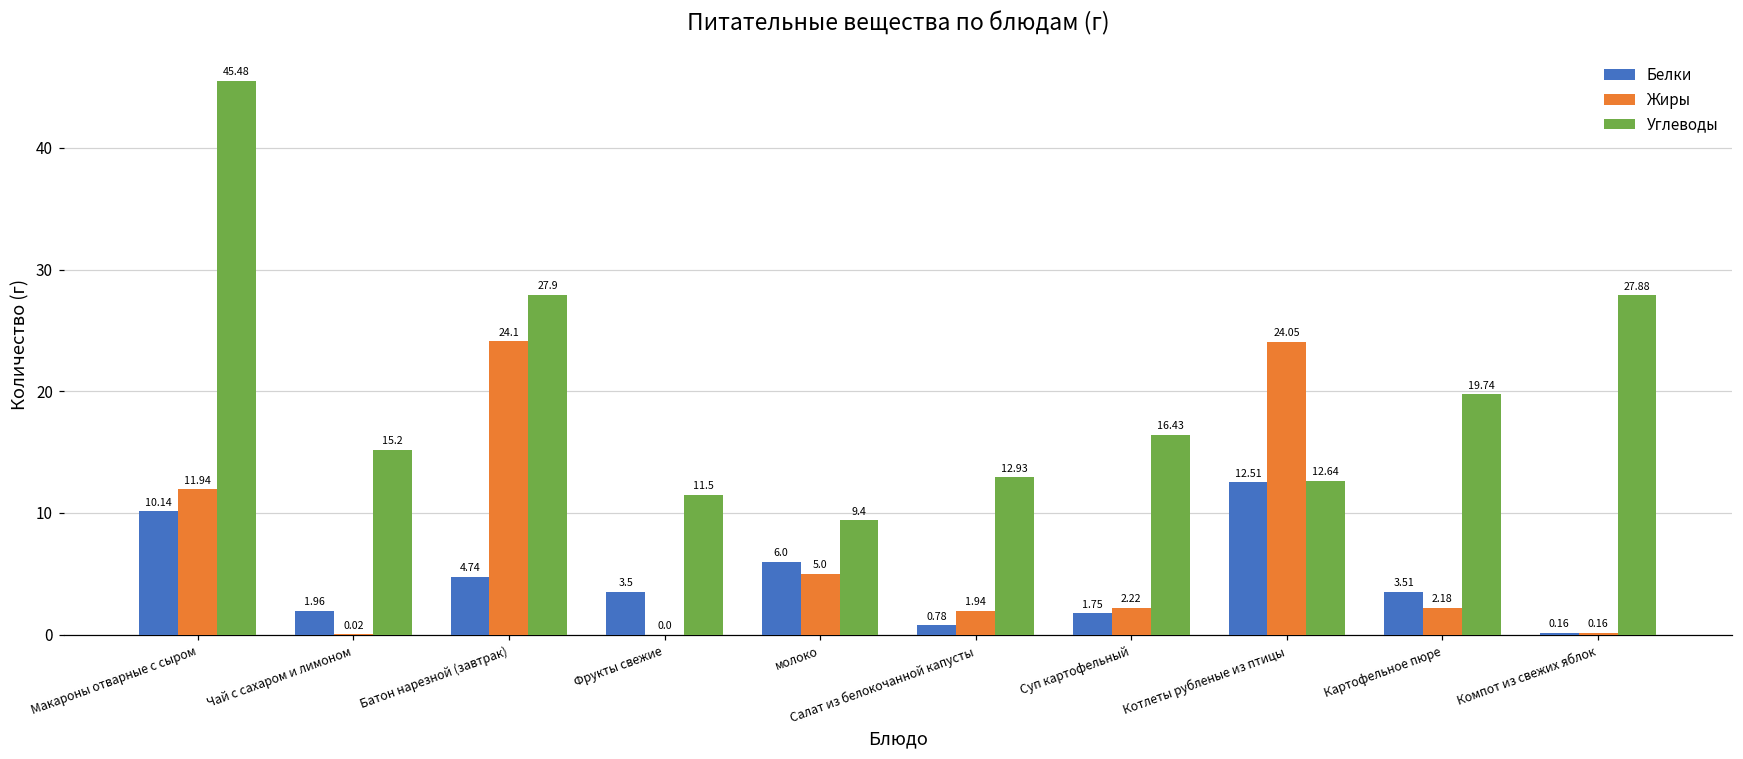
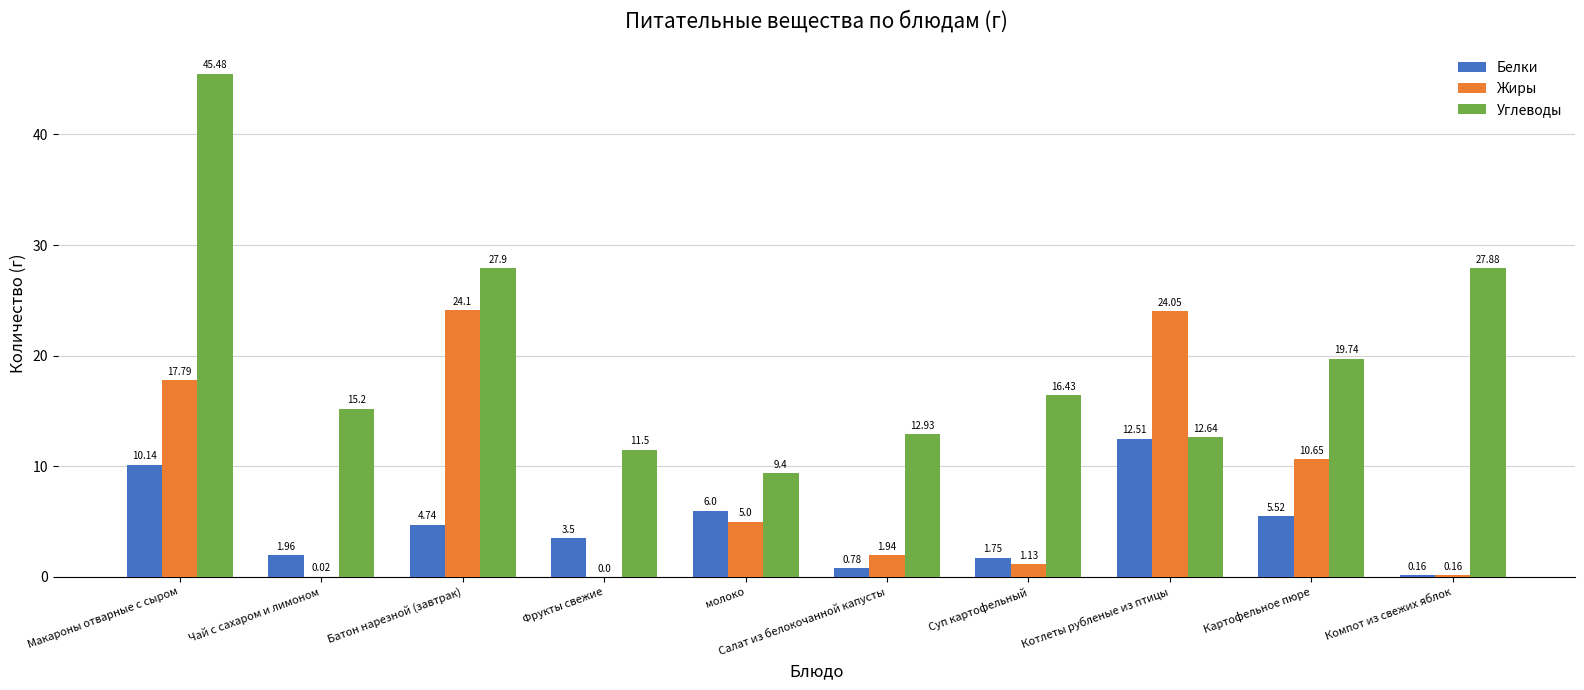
  {
    "Белки": {
      "Макароны отварные с сыром": 10.14,
      "Чай с сахаром и лимоном": 1.96,
      "Батон нарезной (завтрак)": 4.74,
      "Фрукты свежие": 3.5,
      "молоко": 6.0,
      "Салат из белокочанной капусты": 0.78,
      "Суп картофельный": 1.75,
      "Котлеты рубленые из птицы": 12.51,
-     "Картофельное пюре": 3.51,
+     "Картофельное пюре": 5.52,
      "Компот из свежих яблок": 0.16
    },
    "Жиры": {
-     "Макароны отварные с сыром": 11.94,
+     "Макароны отварные с сыром": 17.79,
      "Чай с сахаром и лимоном": 0.02,
      "Батон нарезной (завтрак)": 24.1,
      "Фрукты свежие": 0.0,
      "молоко": 5.0,
      "Салат из белокочанной капусты": 1.94,
-     "Суп картофельный": 2.22,
+     "Суп картофельный": 1.13,
      "Котлеты рубленые из птицы": 24.05,
-     "Картофельное пюре": 2.18,
+     "Картофельное пюре": 10.65,
      "Компот из свежих яблок": 0.16
    },
    "Углеводы": {
      "Макароны отварные с сыром": 45.48,
      "Чай с сахаром и лимоном": 15.2,
      "Батон нарезной (завтрак)": 27.9,
      "Фрукты свежие": 11.5,
      "молоко": 9.4,
      "Салат из белокочанной капусты": 12.93,
      "Суп картофельный": 16.43,
      "Котлеты рубленые из птицы": 12.64,
      "Картофельное пюре": 19.74,
      "Компот из свежих яблок": 27.88
    }
  }
